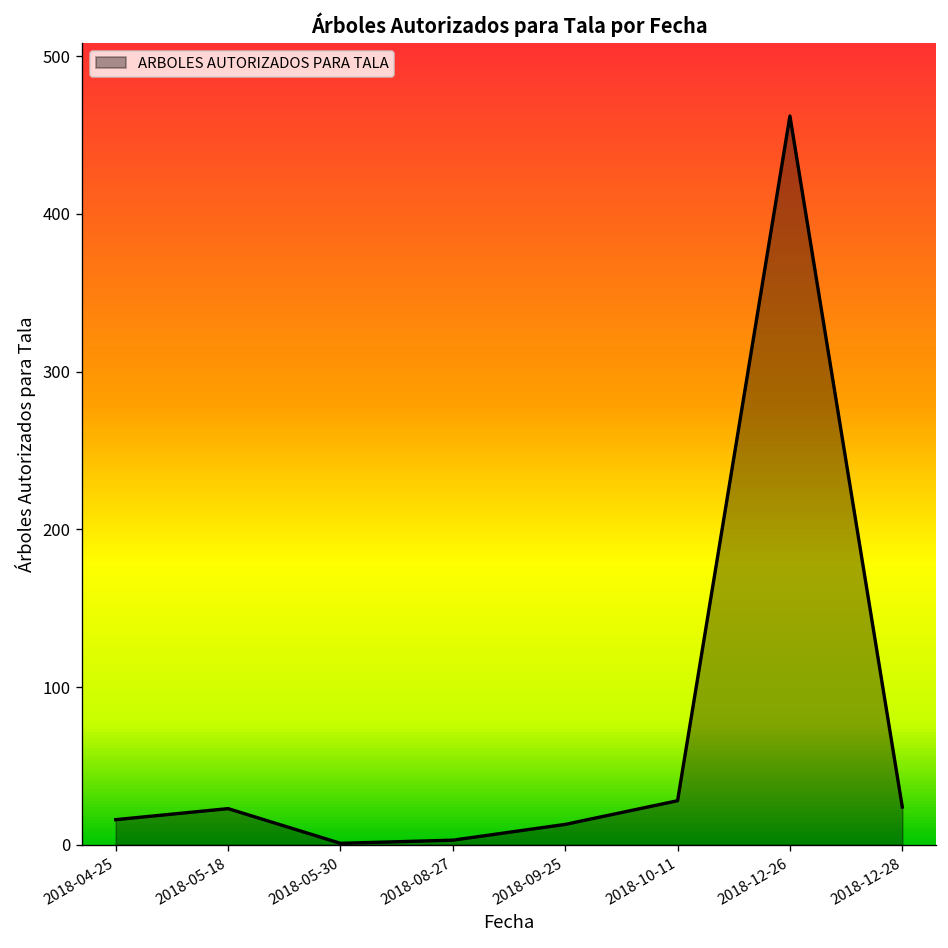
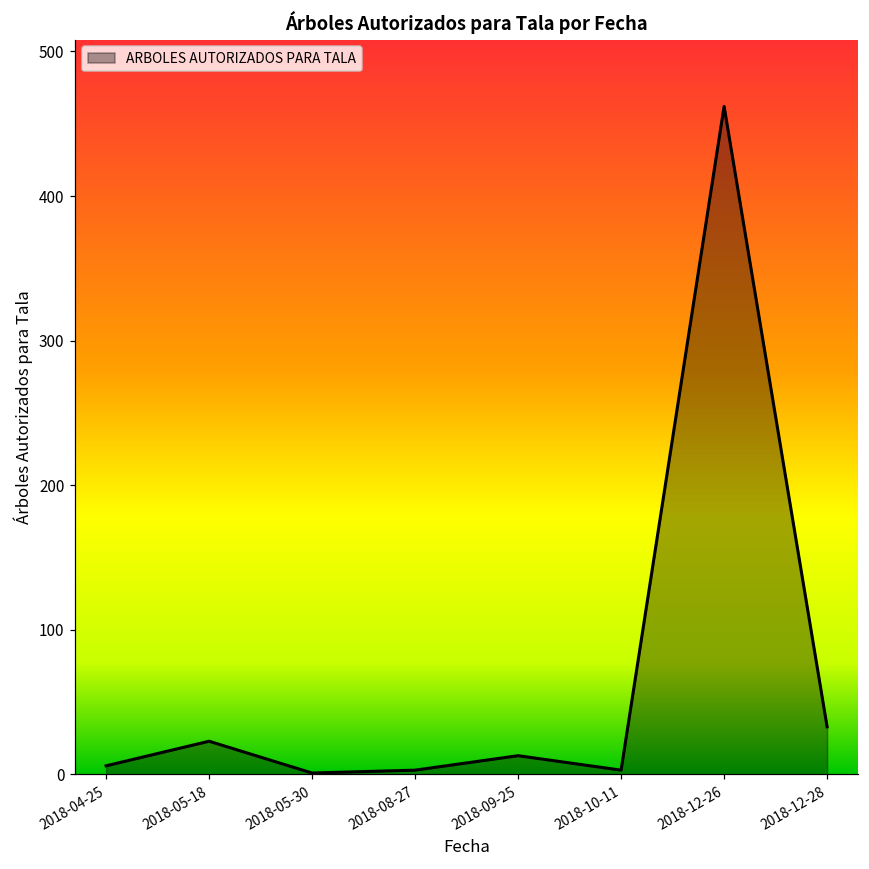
  {
-   "2018-04-25": 16,
+   "2018-04-25": 6,
    "2018-05-18": 23,
    "2018-05-30": 1,
    "2018-08-27": 3,
    "2018-09-25": 13,
-   "2018-10-11": 28,
+   "2018-10-11": 3,
    "2018-12-26": 462,
-   "2018-12-28": 24
+   "2018-12-28": 33
  }
